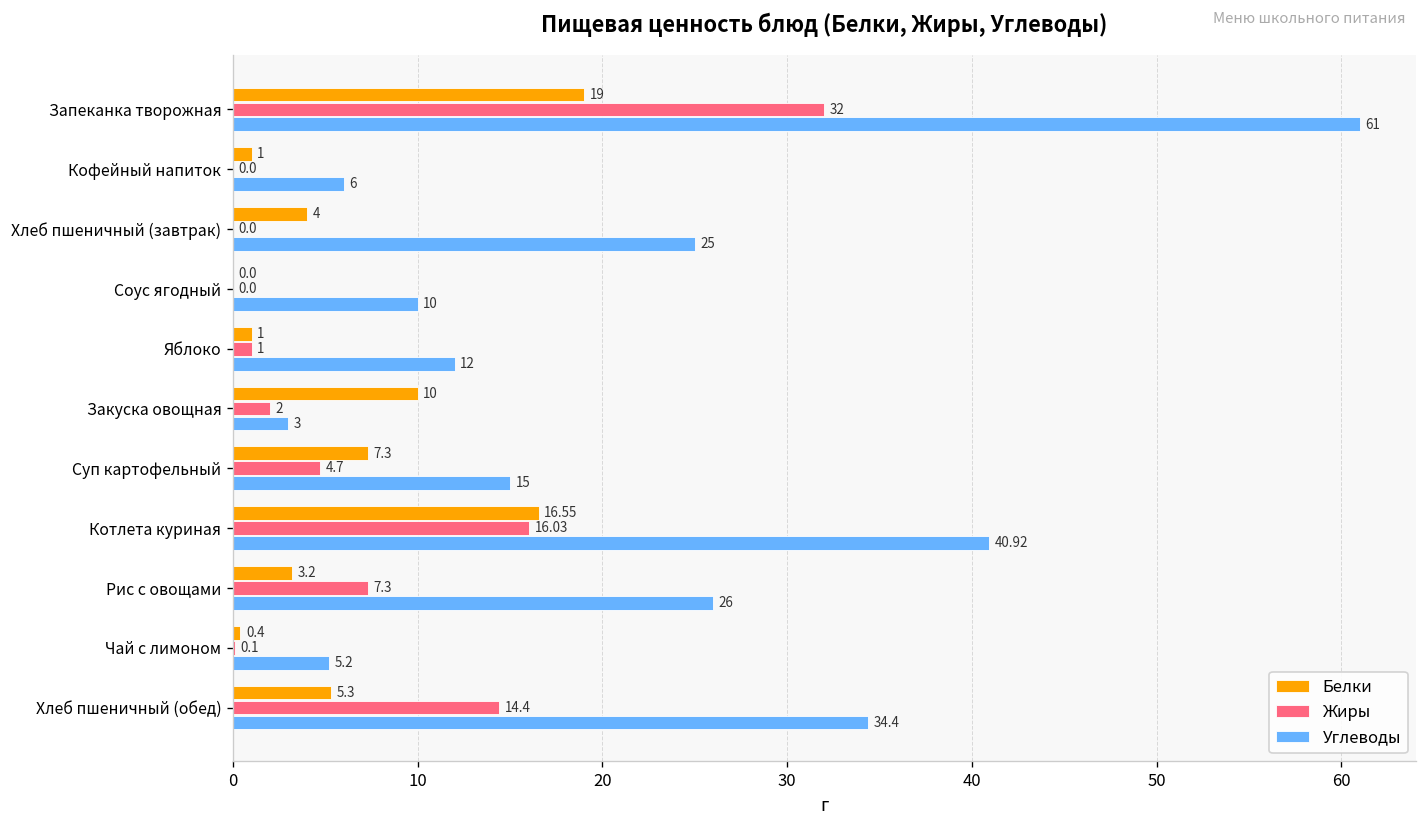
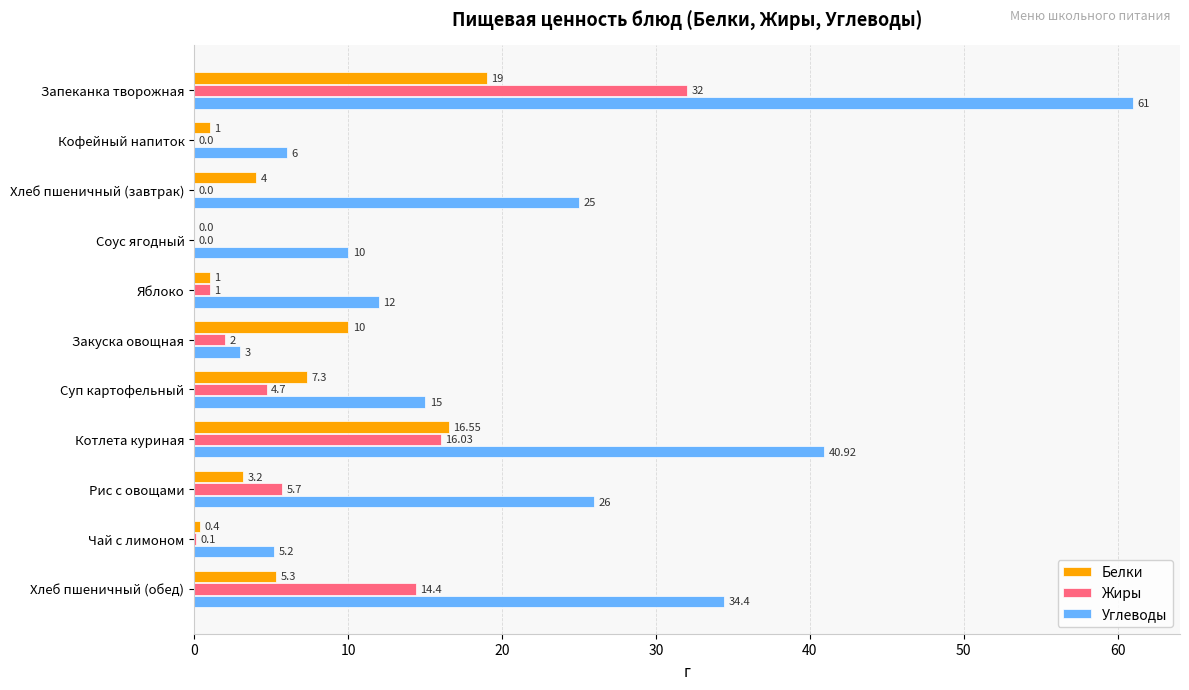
  {
    "Белки": {
      "Запеканка творожная": 19,
      "Кофейный напиток": 1,
      "Хлеб пшеничный (завтрак)": 4,
      "Соус ягодный": 0.0,
      "Яблоко": 1,
      "Закуска овощная": 10,
      "Суп картофельный": 7.3,
      "Котлета куриная": 16.55,
      "Рис с овощами": 3.2,
      "Чай с лимоном": 0.4,
      "Хлеб пшеничный (обед)": 5.3
    },
    "Жиры": {
      "Запеканка творожная": 32,
      "Кофейный напиток": 0.0,
      "Хлеб пшеничный (завтрак)": 0.0,
      "Соус ягодный": 0.0,
      "Яблоко": 1,
      "Закуска овощная": 2,
      "Суп картофельный": 4.7,
      "Котлета куриная": 16.03,
-     "Рис с овощами": 7.3,
+     "Рис с овощами": 5.7,
      "Чай с лимоном": 0.1,
      "Хлеб пшеничный (обед)": 14.4
    },
    "Углеводы": {
      "Запеканка творожная": 61,
      "Кофейный напиток": 6,
      "Хлеб пшеничный (завтрак)": 25,
      "Соус ягодный": 10,
      "Яблоко": 12,
      "Закуска овощная": 3,
      "Суп картофельный": 15,
      "Котлета куриная": 40.92,
      "Рис с овощами": 26,
      "Чай с лимоном": 5.2,
      "Хлеб пшеничный (обед)": 34.4
    }
  }
